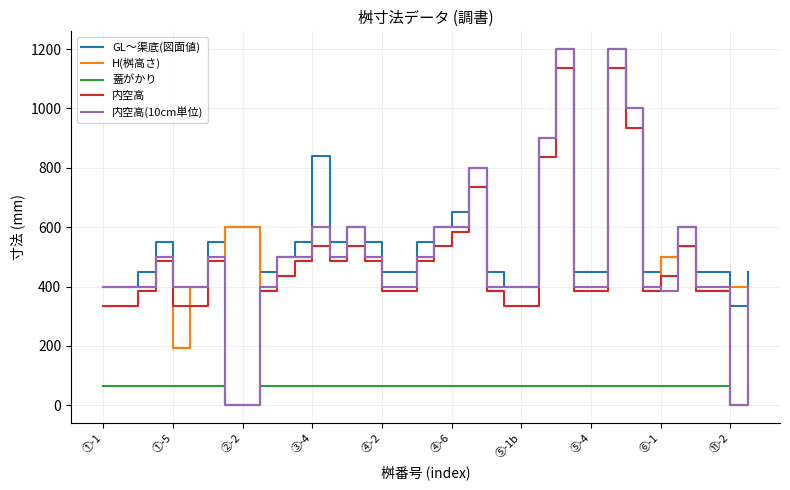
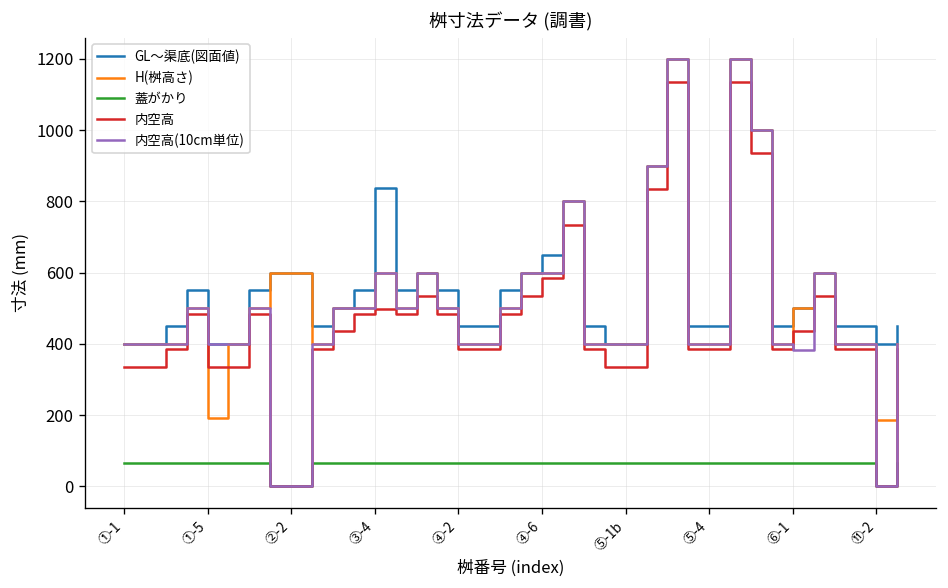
  {
    "GL～渠底(図面値)": {
      "③-4": 840,
      "④-2": 450,
      "④-6": 650,
      "⑤-4": 450,
-     "⑪-2": 330
+     "⑪-2": 400
    },
    "H(桝高さ)": {
      "①-5": 190,
-     "⑪-2": 400
+     "⑪-2": 190
    },
    "蓋がかり": {
      "①-1": 70,
      "①-5": 70,
      "③-4": 70,
      "④-2": 70,
      "④-6": 70,
      "⑤-1b": 70,
      "⑤-4": 70,
      "⑥-1": 70
    },
    "内空高": {
      "①-1": 340,
      "①-5": 340,
-     "③-4": 540,
+     "③-4": 500,
      "④-2": 390,
      "④-6": 590,
      "⑤-1b": 340,
      "⑤-4": 390,
      "⑥-1": 440
    },
    "内空高(10cm単位)": {
      "⑥-1": 380
    }
  }
